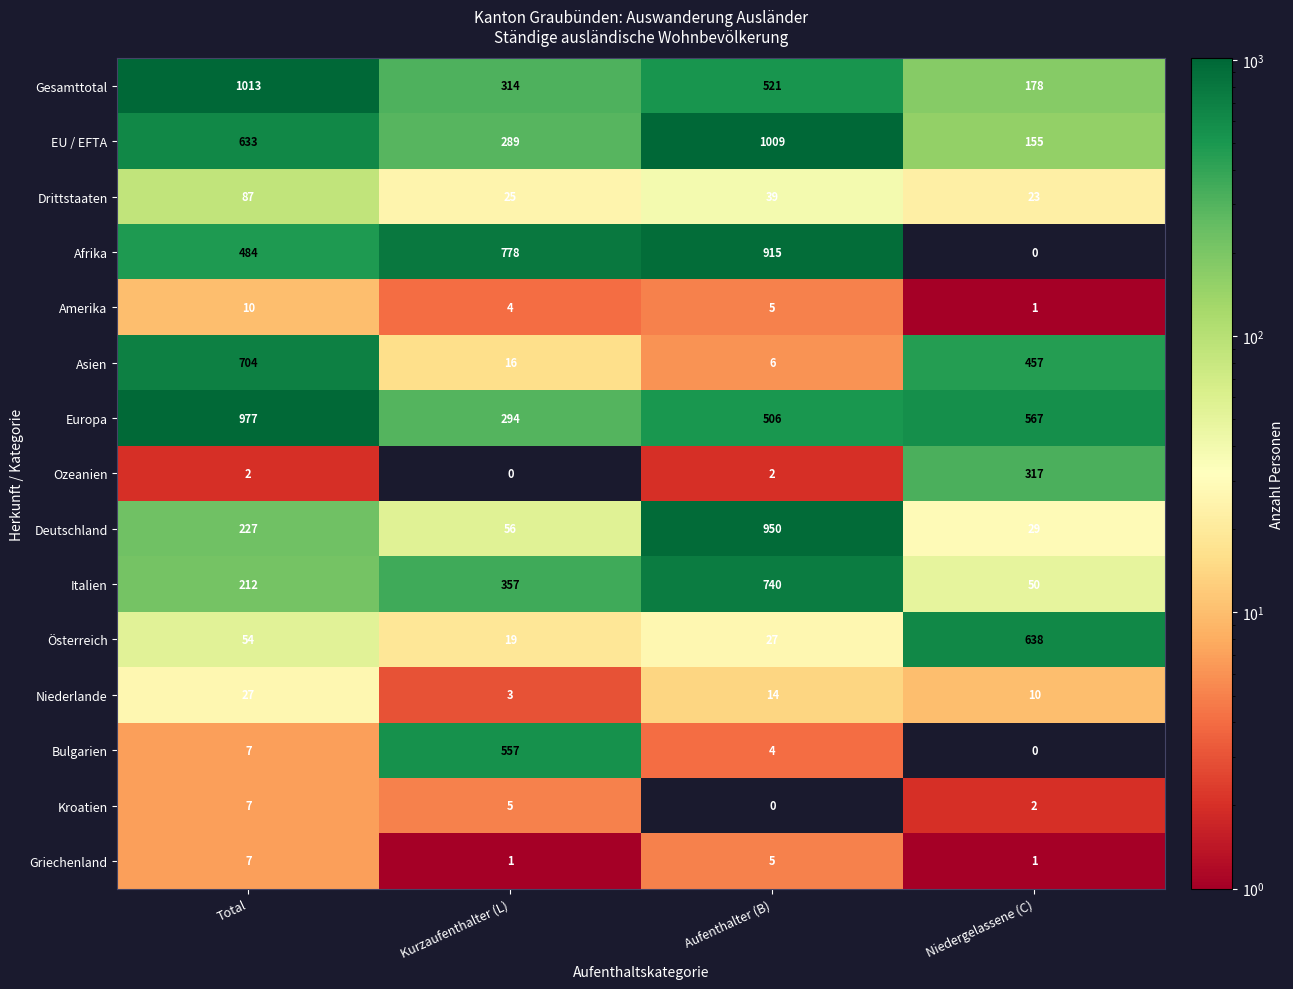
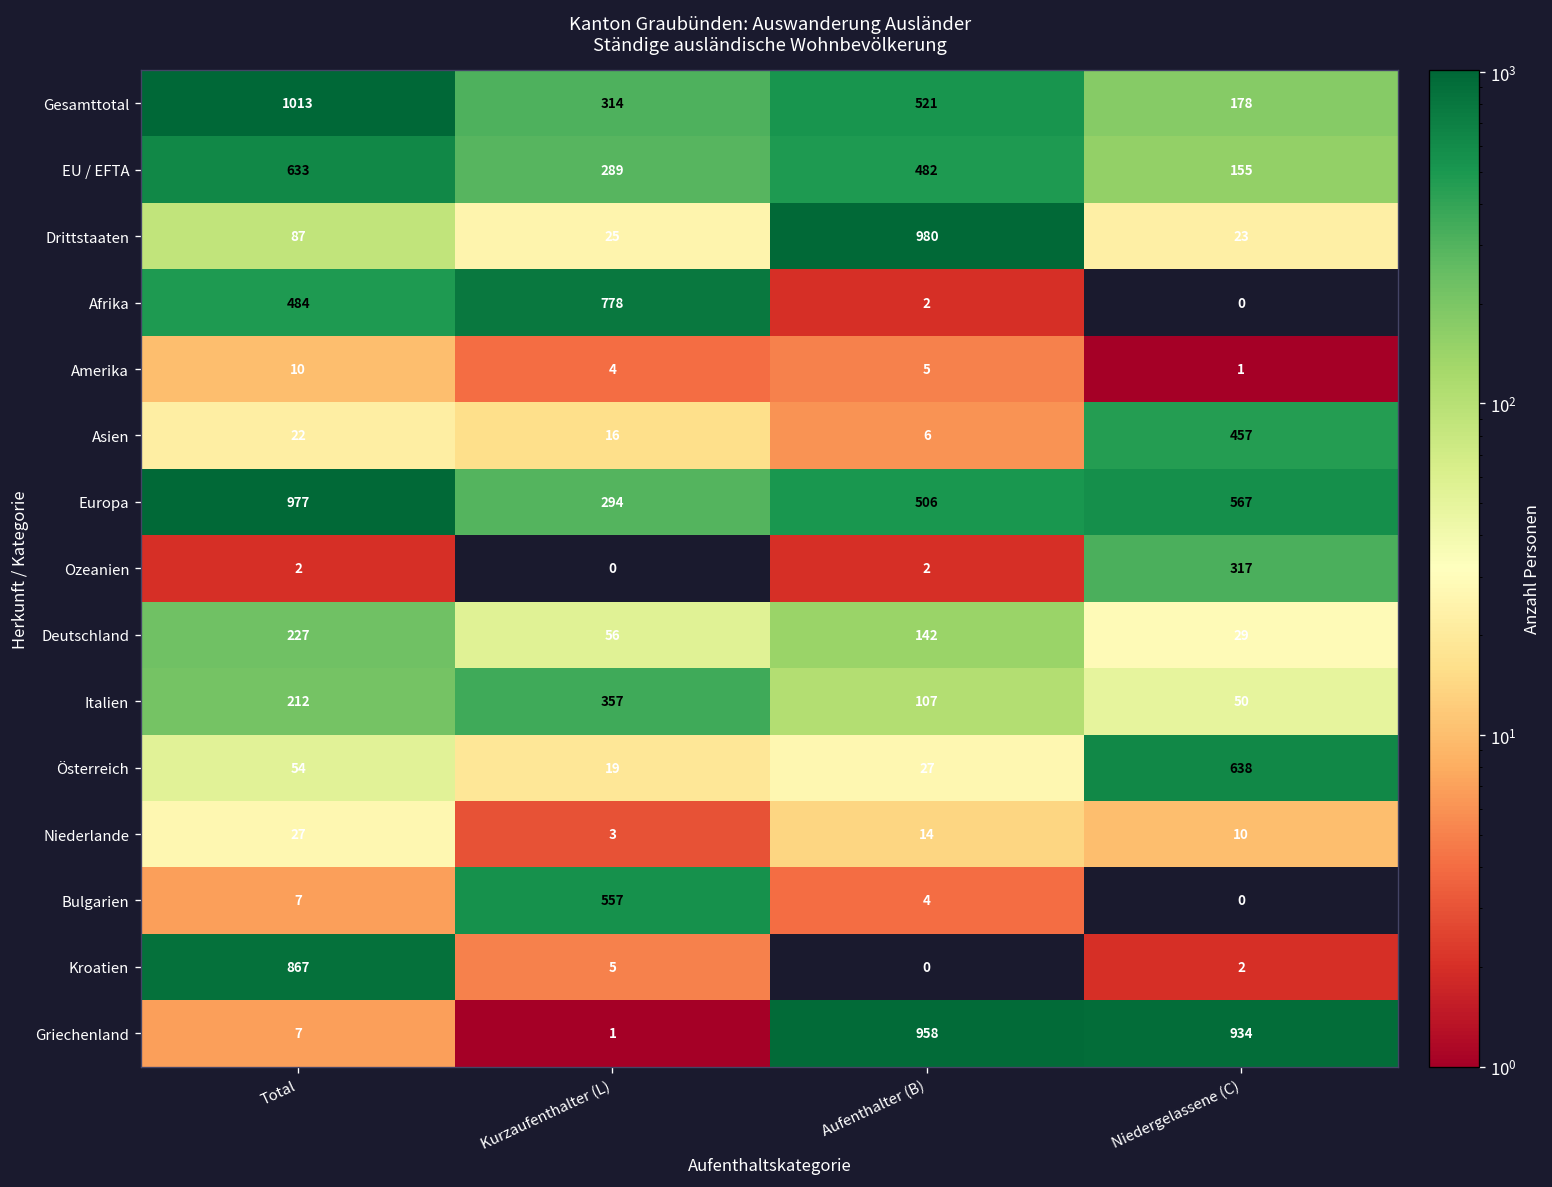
  {
    "Gesamttotal": {
      "Total": 1013,
      "Kurzaufenthalter (L)": 314,
      "Aufenthalter (B)": 521,
      "Niedergelassene (C)": 178
    },
    "EU / EFTA": {
      "Total": 633,
      "Kurzaufenthalter (L)": 289,
-     "Aufenthalter (B)": 1009,
+     "Aufenthalter (B)": 482,
      "Niedergelassene (C)": 155
    },
    "Drittstaaten": {
      "Total": 87,
      "Kurzaufenthalter (L)": 25,
-     "Aufenthalter (B)": 39,
+     "Aufenthalter (B)": 980,
      "Niedergelassene (C)": 23
    },
    "Afrika": {
      "Total": 484,
      "Kurzaufenthalter (L)": 778,
-     "Aufenthalter (B)": 915,
+     "Aufenthalter (B)": 2,
      "Niedergelassene (C)": 0
    },
    "Amerika": {
      "Total": 10,
      "Kurzaufenthalter (L)": 4,
      "Aufenthalter (B)": 5,
      "Niedergelassene (C)": 1
    },
    "Asien": {
-     "Total": 704,
+     "Total": 22,
      "Kurzaufenthalter (L)": 16,
      "Aufenthalter (B)": 6,
      "Niedergelassene (C)": 457
    },
    "Europa": {
      "Total": 977,
      "Kurzaufenthalter (L)": 294,
      "Aufenthalter (B)": 506,
      "Niedergelassene (C)": 567
    },
    "Ozeanien": {
      "Total": 2,
      "Kurzaufenthalter (L)": 0,
      "Aufenthalter (B)": 2,
      "Niedergelassene (C)": 317
    },
    "Deutschland": {
      "Total": 227,
      "Kurzaufenthalter (L)": 56,
-     "Aufenthalter (B)": 950,
+     "Aufenthalter (B)": 142,
      "Niedergelassene (C)": 29
    },
    "Italien": {
      "Total": 212,
      "Kurzaufenthalter (L)": 357,
-     "Aufenthalter (B)": 740,
+     "Aufenthalter (B)": 107,
      "Niedergelassene (C)": 50
    },
    "Österreich": {
      "Total": 54,
      "Kurzaufenthalter (L)": 19,
      "Aufenthalter (B)": 27,
      "Niedergelassene (C)": 638
    },
    "Niederlande": {
      "Total": 27,
      "Kurzaufenthalter (L)": 3,
      "Aufenthalter (B)": 14,
      "Niedergelassene (C)": 10
    },
    "Bulgarien": {
      "Total": 7,
      "Kurzaufenthalter (L)": 557,
      "Aufenthalter (B)": 4,
      "Niedergelassene (C)": 0
    },
    "Kroatien": {
-     "Total": 7,
+     "Total": 867,
      "Kurzaufenthalter (L)": 5,
      "Aufenthalter (B)": 0,
      "Niedergelassene (C)": 2
    },
    "Griechenland": {
      "Total": 7,
      "Kurzaufenthalter (L)": 1,
-     "Aufenthalter (B)": 5,
-     "Niedergelassene (C)": 1
+     "Aufenthalter (B)": 958,
+     "Niedergelassene (C)": 934
    }
  }
